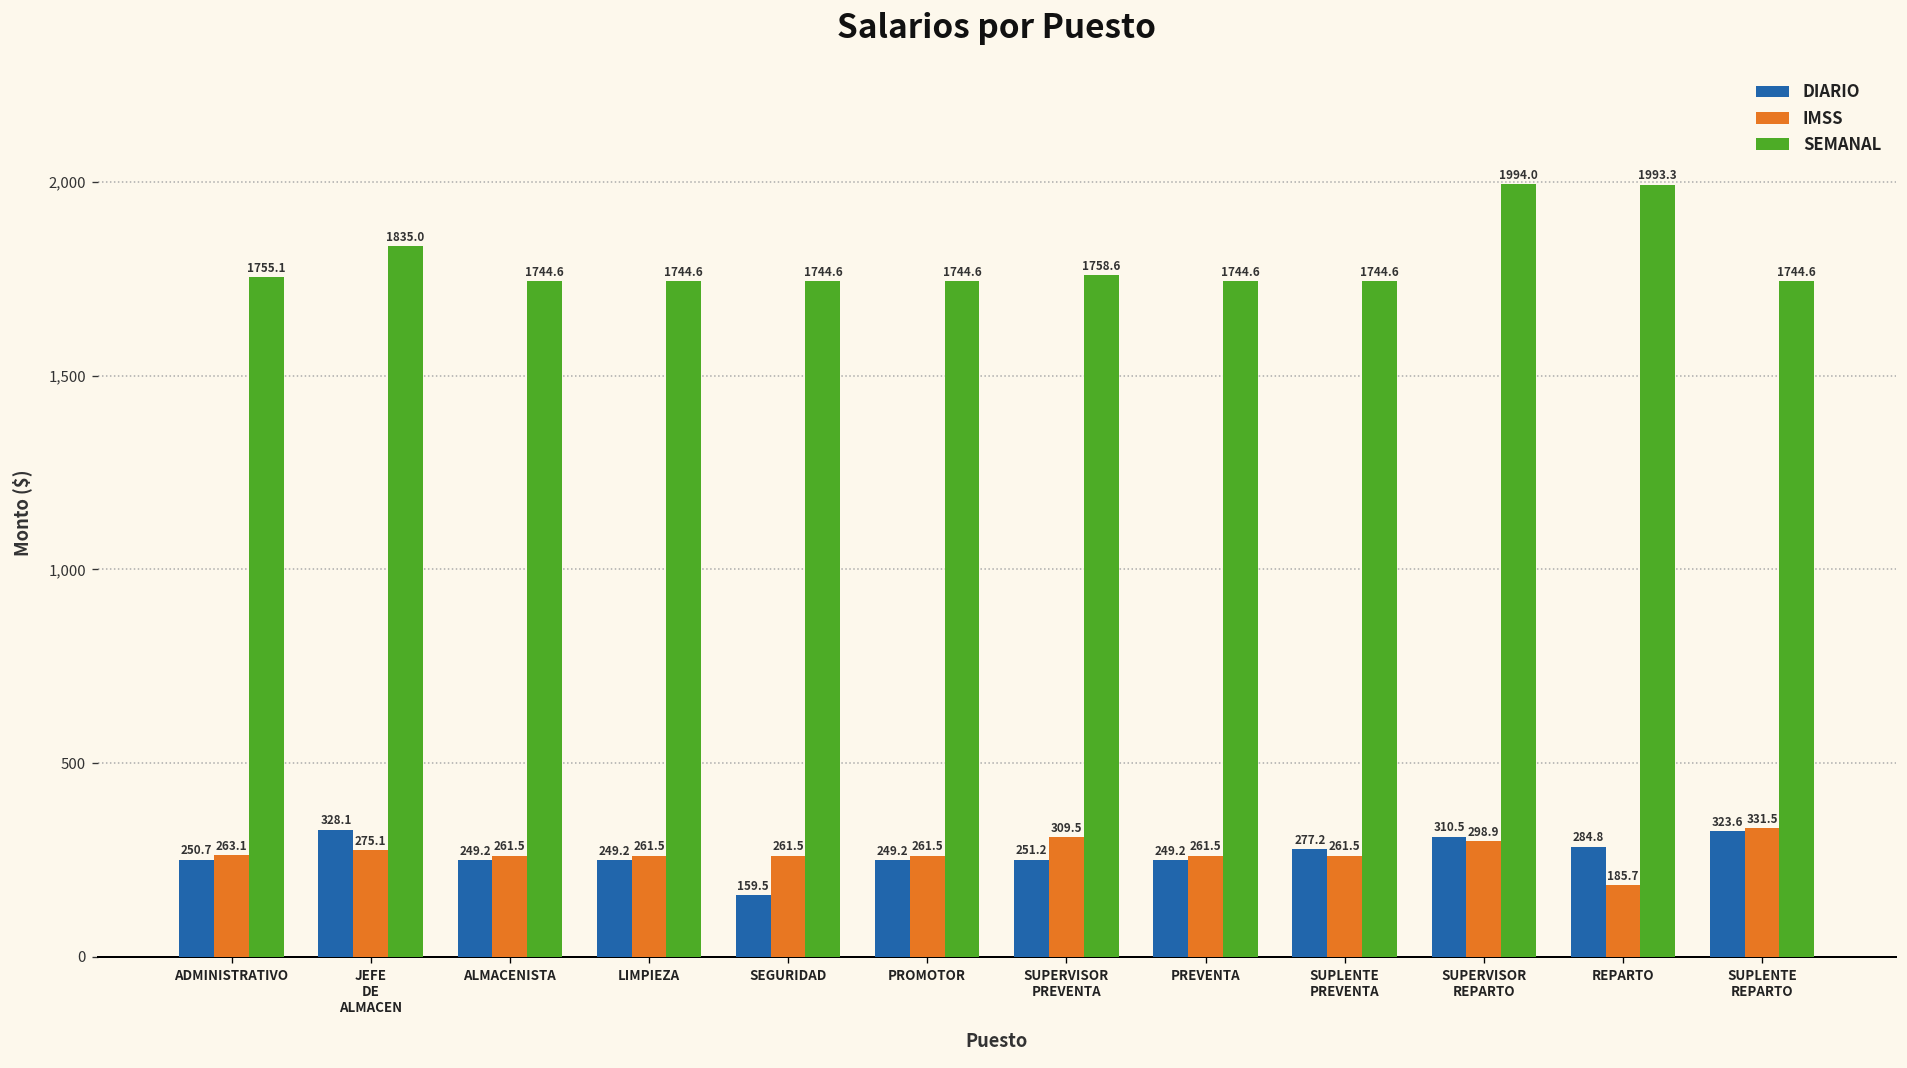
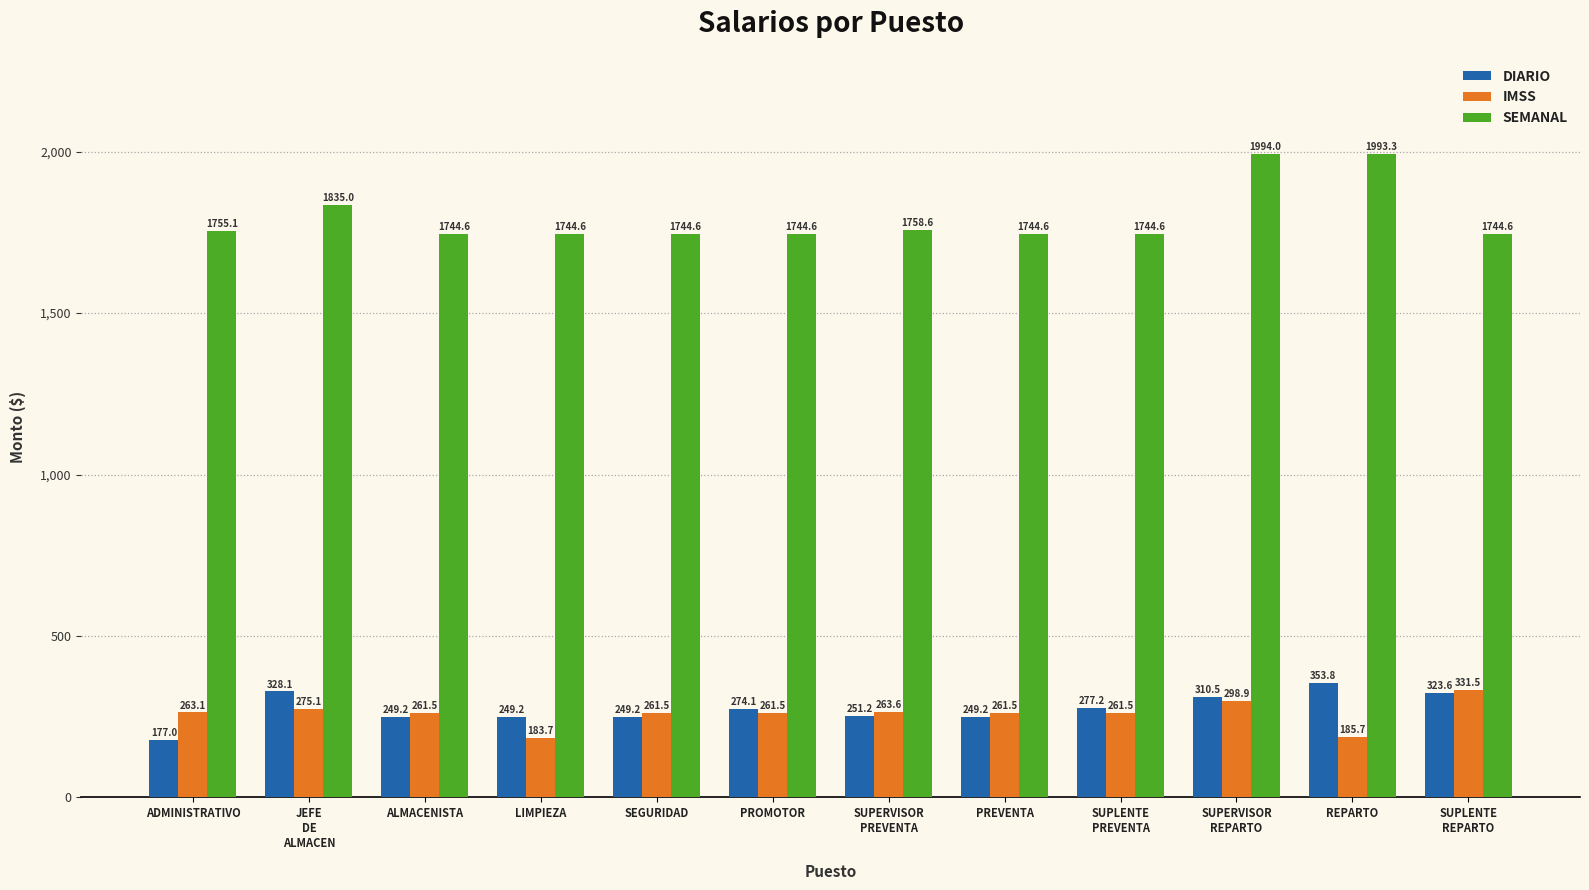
  {
    "DIARIO": {
-     "ADMINISTRATIVO": 250.7,
+     "ADMINISTRATIVO": 177.0,
      "JEFE DE ALMACEN": 328.1,
      "ALMACENISTA": 249.2,
      "LIMPIEZA": 249.2,
-     "SEGURIDAD": 159.5,
-     "PROMOTOR": 249.2,
+     "SEGURIDAD": 249.2,
+     "PROMOTOR": 274.1,
      "SUPERVISOR PREVENTA": 251.2,
      "PREVENTA": 249.2,
      "SUPLENTE PREVENTA": 277.2,
      "SUPERVISOR REPARTO": 310.5,
-     "REPARTO": 284.8,
+     "REPARTO": 353.8,
      "SUPLENTE REPARTO": 323.6
    },
    "IMSS": {
      "ADMINISTRATIVO": 263.1,
      "JEFE DE ALMACEN": 275.1,
      "ALMACENISTA": 261.5,
-     "LIMPIEZA": 261.5,
+     "LIMPIEZA": 183.7,
      "SEGURIDAD": 261.5,
      "PROMOTOR": 261.5,
-     "SUPERVISOR PREVENTA": 309.5,
+     "SUPERVISOR PREVENTA": 263.6,
      "PREVENTA": 261.5,
      "SUPLENTE PREVENTA": 261.5,
      "SUPERVISOR REPARTO": 298.9,
      "REPARTO": 185.7,
      "SUPLENTE REPARTO": 331.5
    },
    "SEMANAL": {
      "ADMINISTRATIVO": 1755.1,
      "JEFE DE ALMACEN": 1835.0,
      "ALMACENISTA": 1744.6,
      "LIMPIEZA": 1744.6,
      "SEGURIDAD": 1744.6,
      "PROMOTOR": 1744.6,
      "SUPERVISOR PREVENTA": 1758.6,
      "PREVENTA": 1744.6,
      "SUPLENTE PREVENTA": 1744.6,
      "SUPERVISOR REPARTO": 1994.0,
      "REPARTO": 1993.3,
      "SUPLENTE REPARTO": 1744.6
    }
  }
